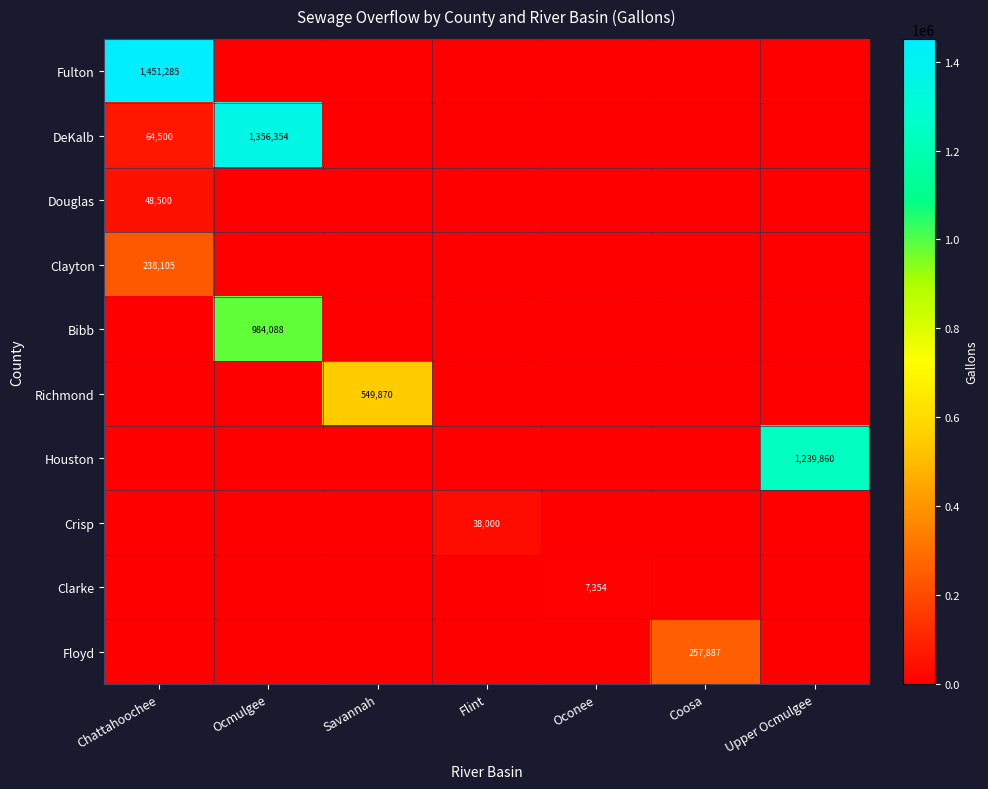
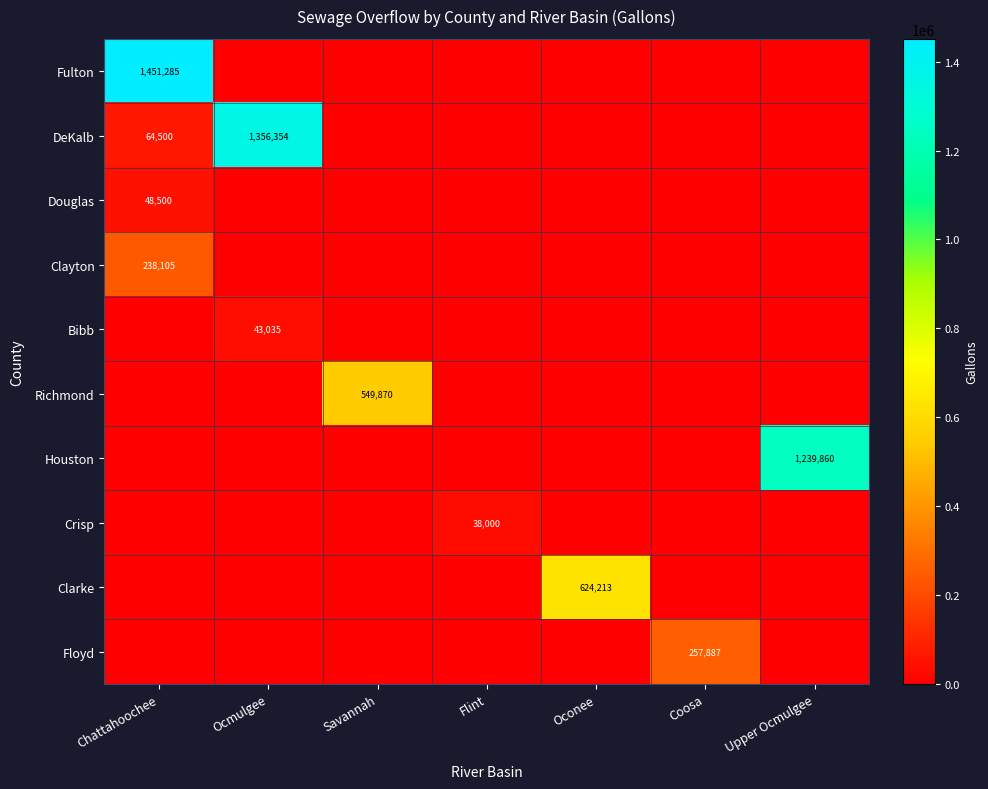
  {
    "Fulton": {
      "Chattahoochee": "1,451,285"
    },
    "DeKalb": {
      "Chattahoochee": "64,500",
      "Ocmulgee": "1,356,354"
    },
    "Douglas": {
      "Chattahoochee": "48,500"
    },
    "Clayton": {
      "Chattahoochee": "238,105"
    },
    "Bibb": {
-     "Ocmulgee": "984,088"
+     "Ocmulgee": "43,035"
    },
    "Richmond": {
      "Savannah": "549,870"
    },
    "Houston": {
      "Upper Ocmulgee": "1,239,860"
    },
    "Crisp": {
      "Flint": "38,000"
    },
    "Clarke": {
-     "Oconee": "7,354"
+     "Oconee": "624,213"
    },
    "Floyd": {
      "Coosa": "257,887"
    }
  }
